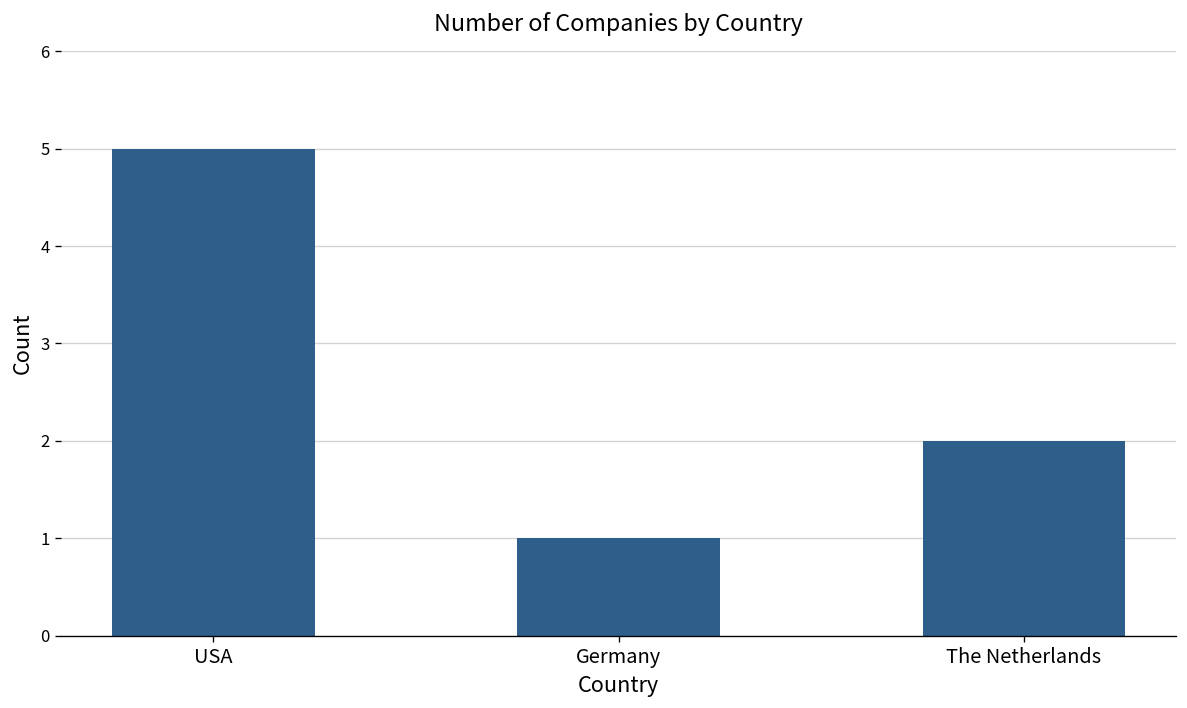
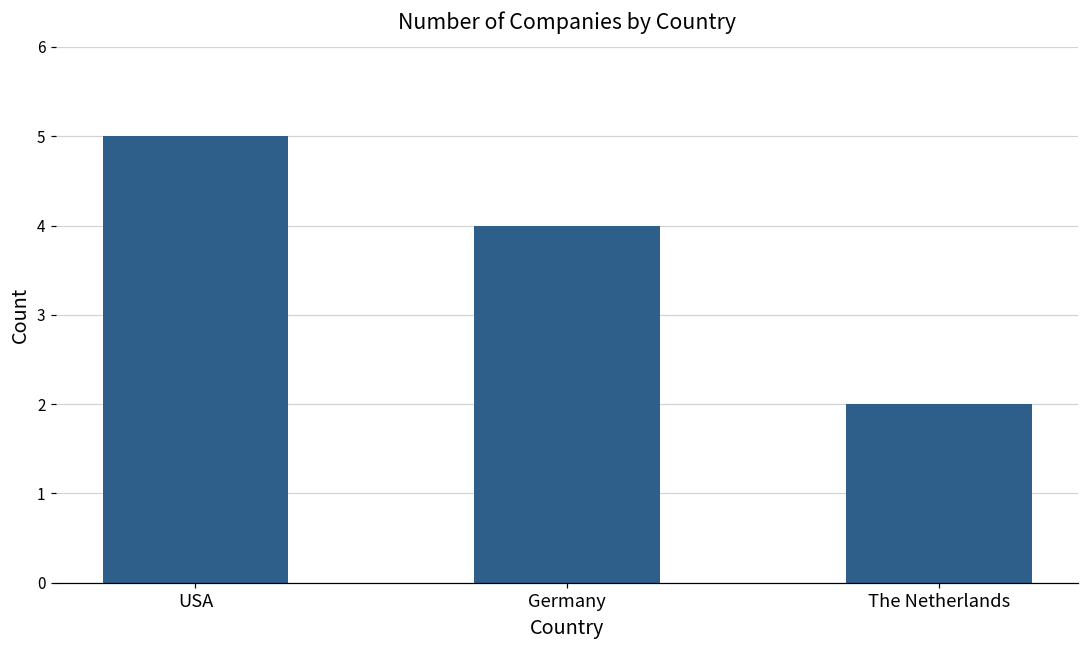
  {
    "USA": 5,
-   "Germany": 1,
+   "Germany": 4,
    "The Netherlands": 2
  }
